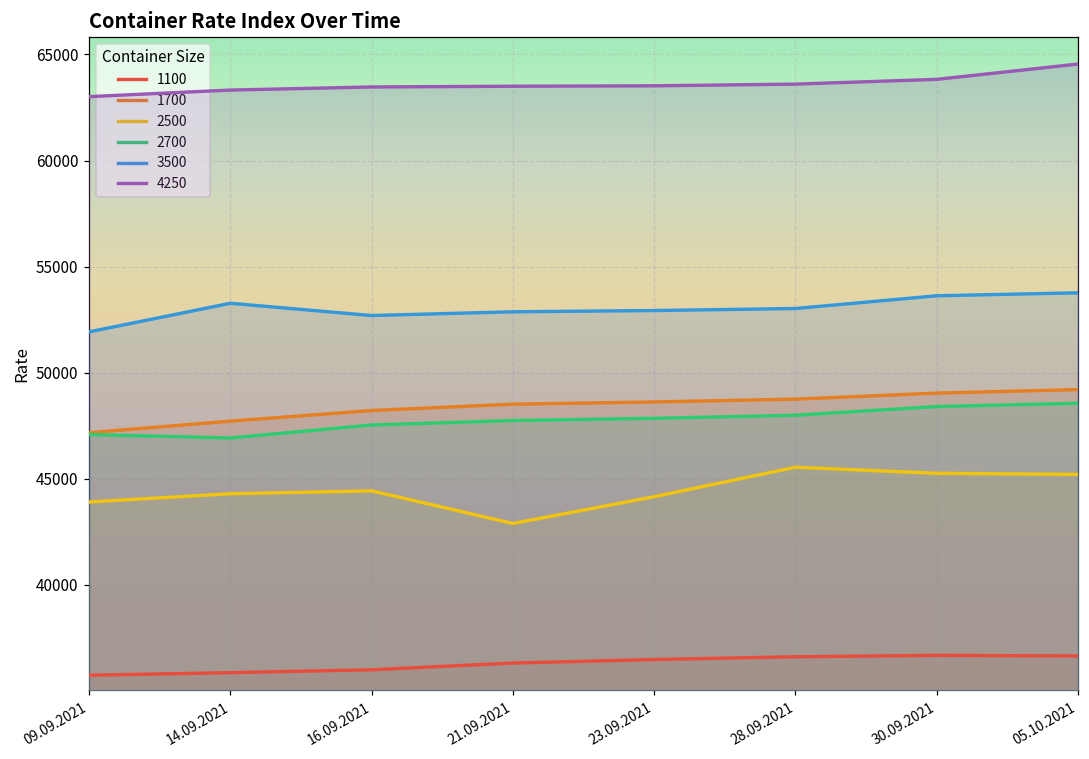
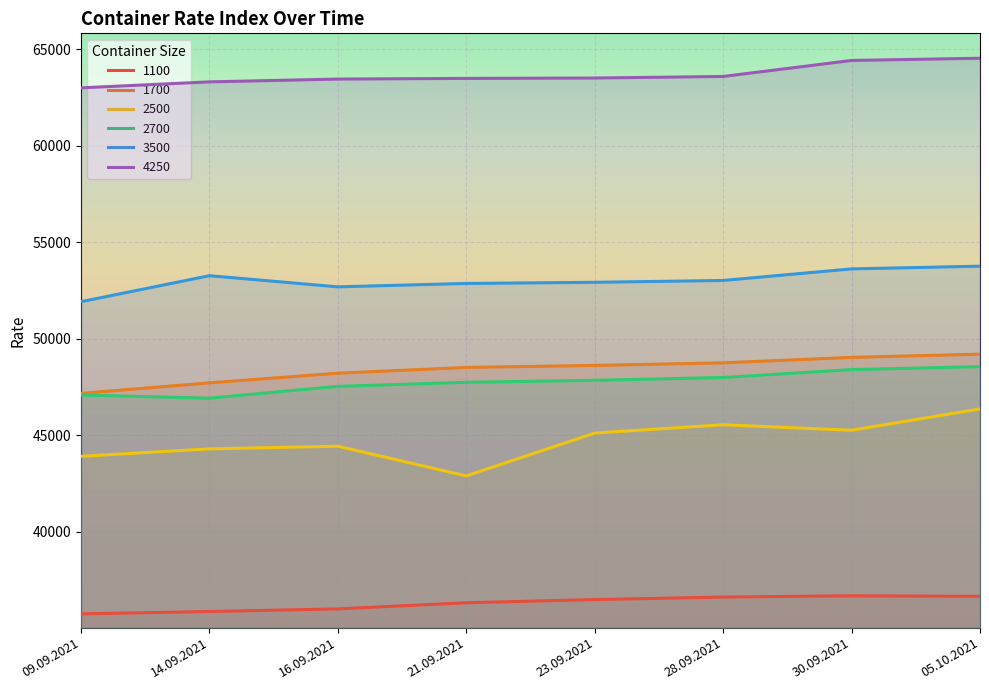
  {
    "2500": {
      "09.09.2021": 43900,
      "14.09.2021": 44300,
      "16.09.2021": 44400,
      "21.09.2021": 42900,
-     "23.09.2021": 44200,
+     "23.09.2021": 45100,
      "28.09.2021": 45500,
      "30.09.2021": 45300,
-     "05.10.2021": 45200
+     "05.10.2021": 46400
    },
    "2700": {
      "14.09.2021": 46900,
      "16.09.2021": 47500,
      "21.09.2021": 47700,
      "23.09.2021": 47900,
      "28.09.2021": 48000,
      "30.09.2021": 48400,
      "05.10.2021": 48600
    },
    "3500": {
      "09.09.2021": 51900,
      "14.09.2021": 53300,
      "16.09.2021": 52700,
      "21.09.2021": 52900,
      "23.09.2021": 52900,
      "28.09.2021": 53000,
      "30.09.2021": 53600,
      "05.10.2021": 53800
    },
    "4250": {
      "09.09.2021": 63000,
      "14.09.2021": 63300,
      "16.09.2021": 63500,
      "21.09.2021": 63500,
      "23.09.2021": 63500,
      "28.09.2021": 63600,
-     "30.09.2021": 63800,
+     "30.09.2021": 64400,
      "05.10.2021": 64500
    }
  }
